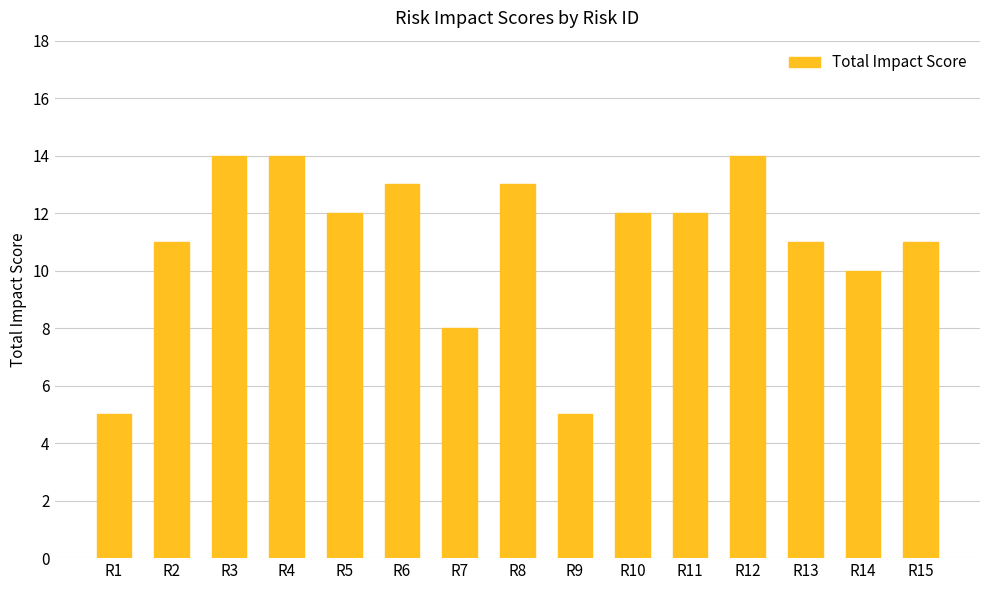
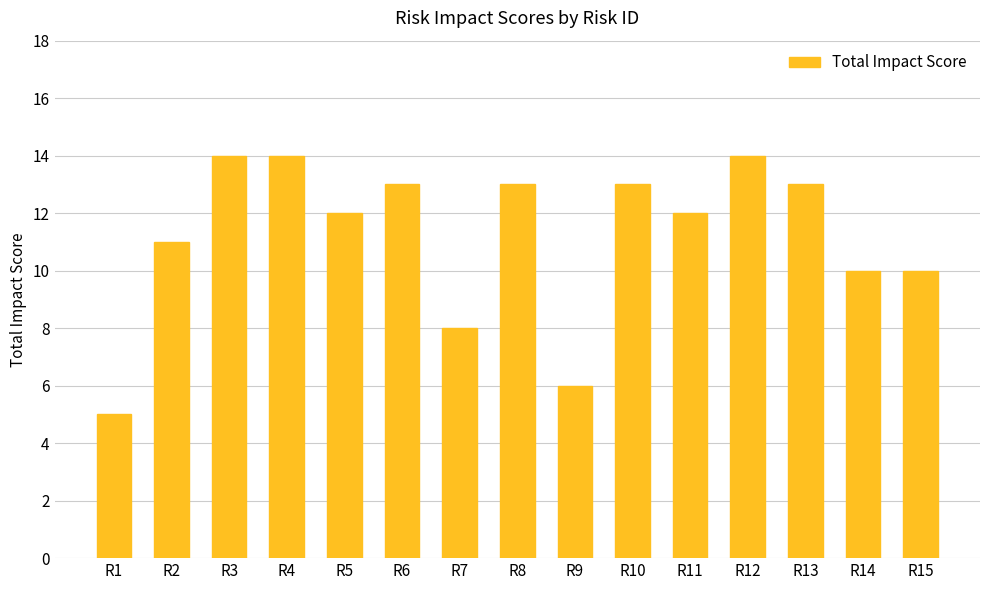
  {
    "R1": 5,
    "R2": 11,
    "R3": 14,
    "R4": 14,
    "R5": 12,
    "R6": 13,
    "R7": 8,
    "R8": 13,
-   "R9": 5,
-   "R10": 12,
+   "R9": 6,
+   "R10": 13,
    "R11": 12,
    "R12": 14,
-   "R13": 11,
+   "R13": 13,
    "R14": 10,
-   "R15": 11
+   "R15": 10
  }
